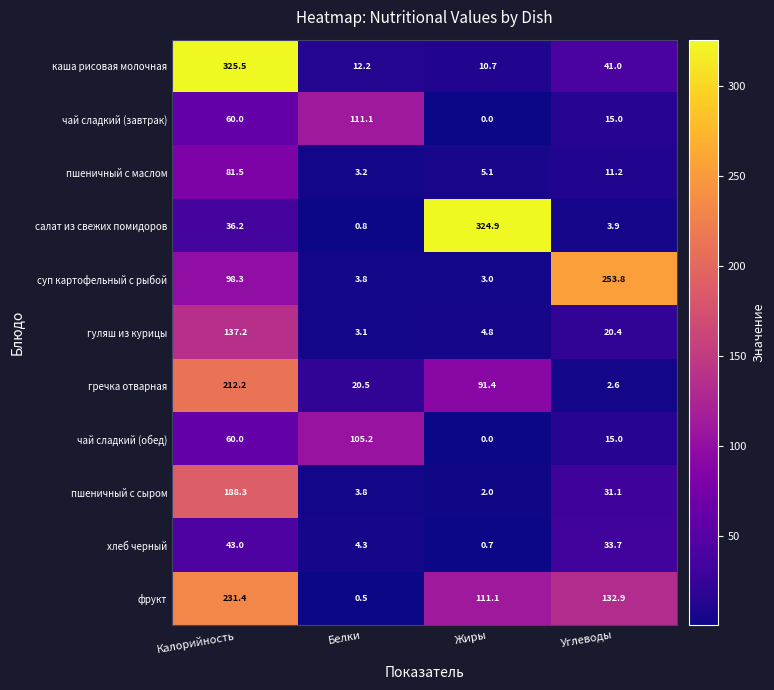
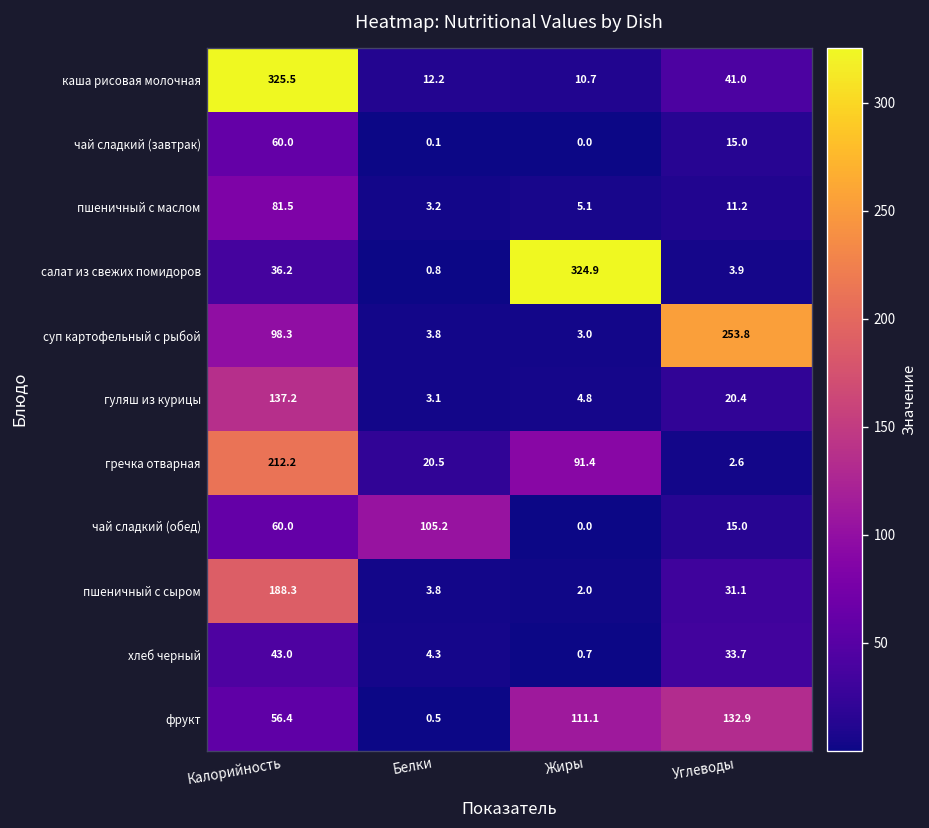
  {
    "каша рисовая молочная": {
      "Калорийность": 325.5,
      "Белки": 12.2,
      "Жиры": 10.7,
      "Углеводы": 41.0
    },
    "чай сладкий (завтрак)": {
      "Калорийность": 60.0,
-     "Белки": 111.1,
+     "Белки": 0.1,
      "Жиры": 0.0,
      "Углеводы": 15.0
    },
    "пшеничный с маслом": {
      "Калорийность": 81.5,
      "Белки": 3.2,
      "Жиры": 5.1,
      "Углеводы": 11.2
    },
    "салат из свежих помидоров": {
      "Калорийность": 36.2,
      "Белки": 0.8,
      "Жиры": 324.9,
      "Углеводы": 3.9
    },
    "суп картофельный с рыбой": {
      "Калорийность": 98.3,
      "Белки": 3.8,
      "Жиры": 3.0,
      "Углеводы": 253.8
    },
    "гуляш из курицы": {
      "Калорийность": 137.2,
      "Белки": 3.1,
      "Жиры": 4.8,
      "Углеводы": 20.4
    },
    "гречка отварная": {
      "Калорийность": 212.2,
      "Белки": 20.5,
      "Жиры": 91.4,
      "Углеводы": 2.6
    },
    "чай сладкий (обед)": {
      "Калорийность": 60.0,
      "Белки": 105.2,
      "Жиры": 0.0,
      "Углеводы": 15.0
    },
    "пшеничный с сыром": {
      "Калорийность": 188.3,
      "Белки": 3.8,
      "Жиры": 2.0,
      "Углеводы": 31.1
    },
    "хлеб черный": {
      "Калорийность": 43.0,
      "Белки": 4.3,
      "Жиры": 0.7,
      "Углеводы": 33.7
    },
    "фрукт": {
-     "Калорийность": 231.4,
+     "Калорийность": 56.4,
      "Белки": 0.5,
      "Жиры": 111.1,
      "Углеводы": 132.9
    }
  }
